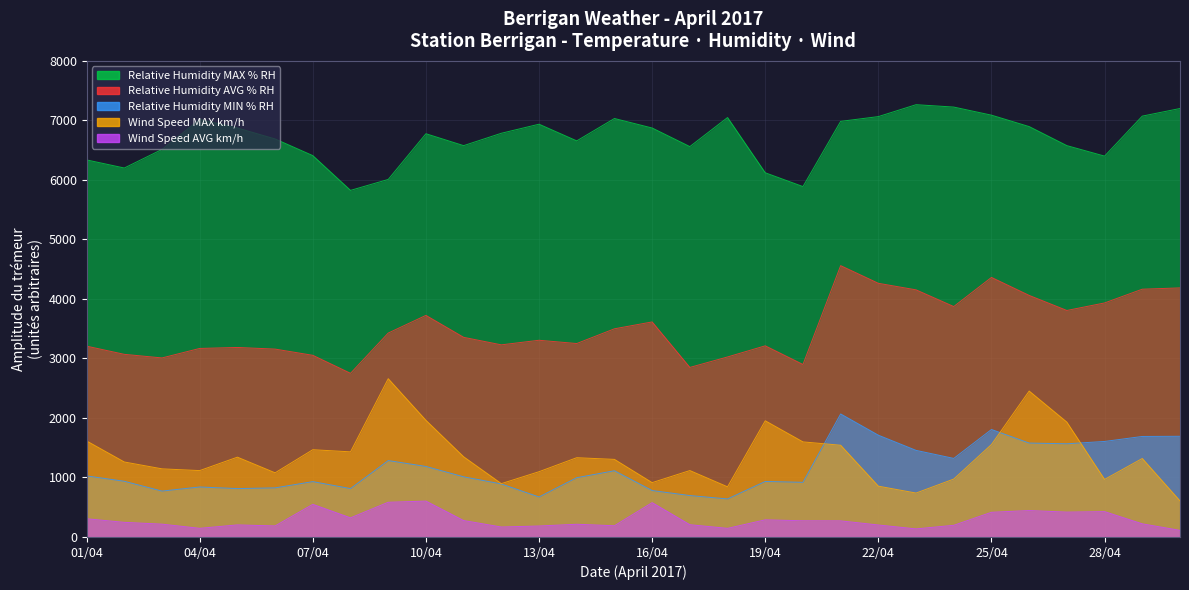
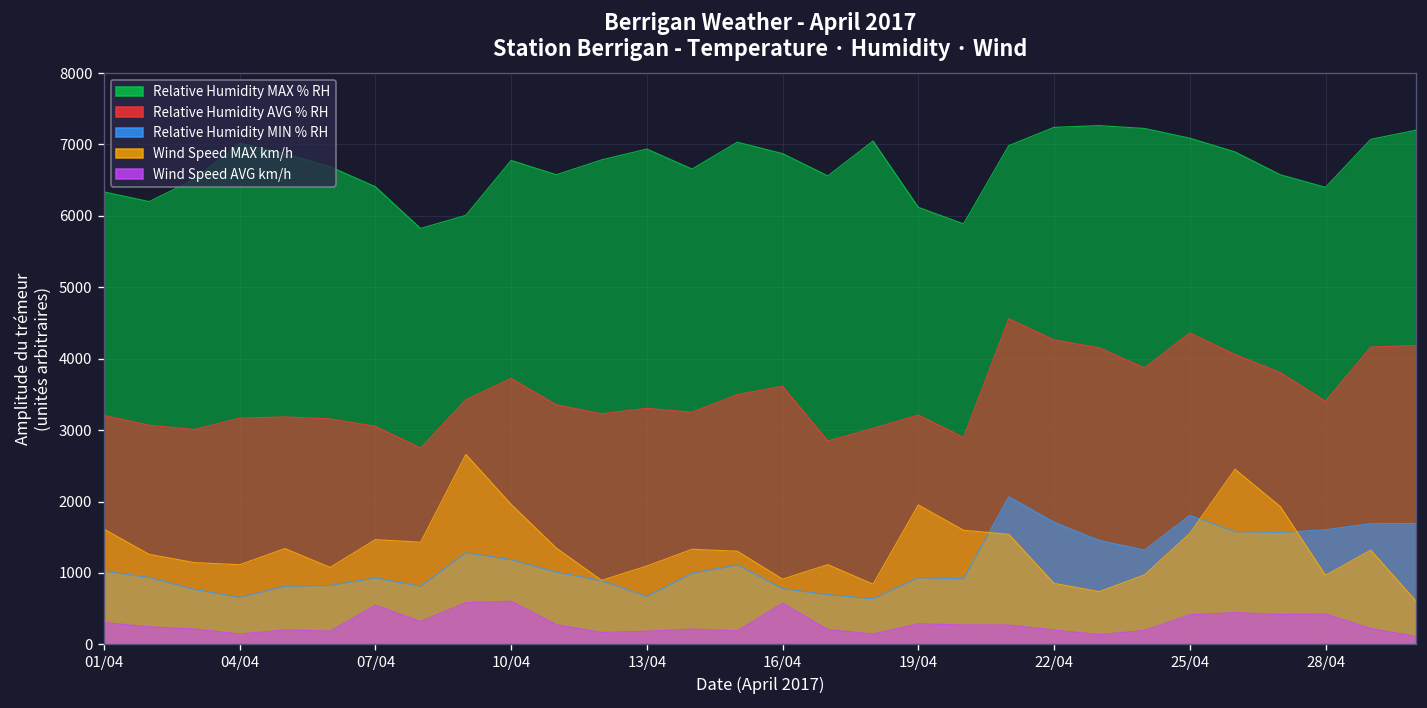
  {
    "Relative Humidity MAX % RH": {
      "01/04": 6300,
      "07/04": 6400,
      "10/04": 6800,
      "13/04": 6900,
      "16/04": 6900,
      "19/04": 6100,
-     "22/04": 7100,
+     "22/04": 7200,
      "25/04": 7100,
      "28/04": 6400
    },
    "Relative Humidity AVG % RH": {
      "01/04": 3200,
      "04/04": 3200,
      "07/04": 3100,
      "10/04": 3700,
      "13/04": 3300,
      "16/04": 3600,
      "19/04": 3200,
      "22/04": 4300,
      "25/04": 4400,
-     "28/04": 3900
+     "28/04": 3400
    },
    "Relative Humidity MIN % RH": {
      "01/04": 1000,
-     "04/04": 800,
+     "04/04": 700,
      "07/04": 900,
      "10/04": 1200,
      "13/04": 700,
      "16/04": 800,
      "19/04": 900,
      "22/04": 1700,
      "25/04": 1800,
      "28/04": 1600
    },
    "Wind Speed MAX km/h": {
      "01/04": 1600,
      "04/04": 1100,
      "07/04": 1500,
      "10/04": 2000,
      "13/04": 1100,
      "16/04": 900,
      "19/04": 2000,
      "22/04": 900,
      "25/04": 1600,
      "28/04": 1000
    },
    "Wind Speed AVG km/h": {
      "01/04": 300,
      "04/04": 100,
      "07/04": 500,
      "10/04": 600,
      "13/04": 200,
      "16/04": 600,
      "19/04": 300,
      "22/04": 200,
      "25/04": 400,
      "28/04": 400
    }
  }
